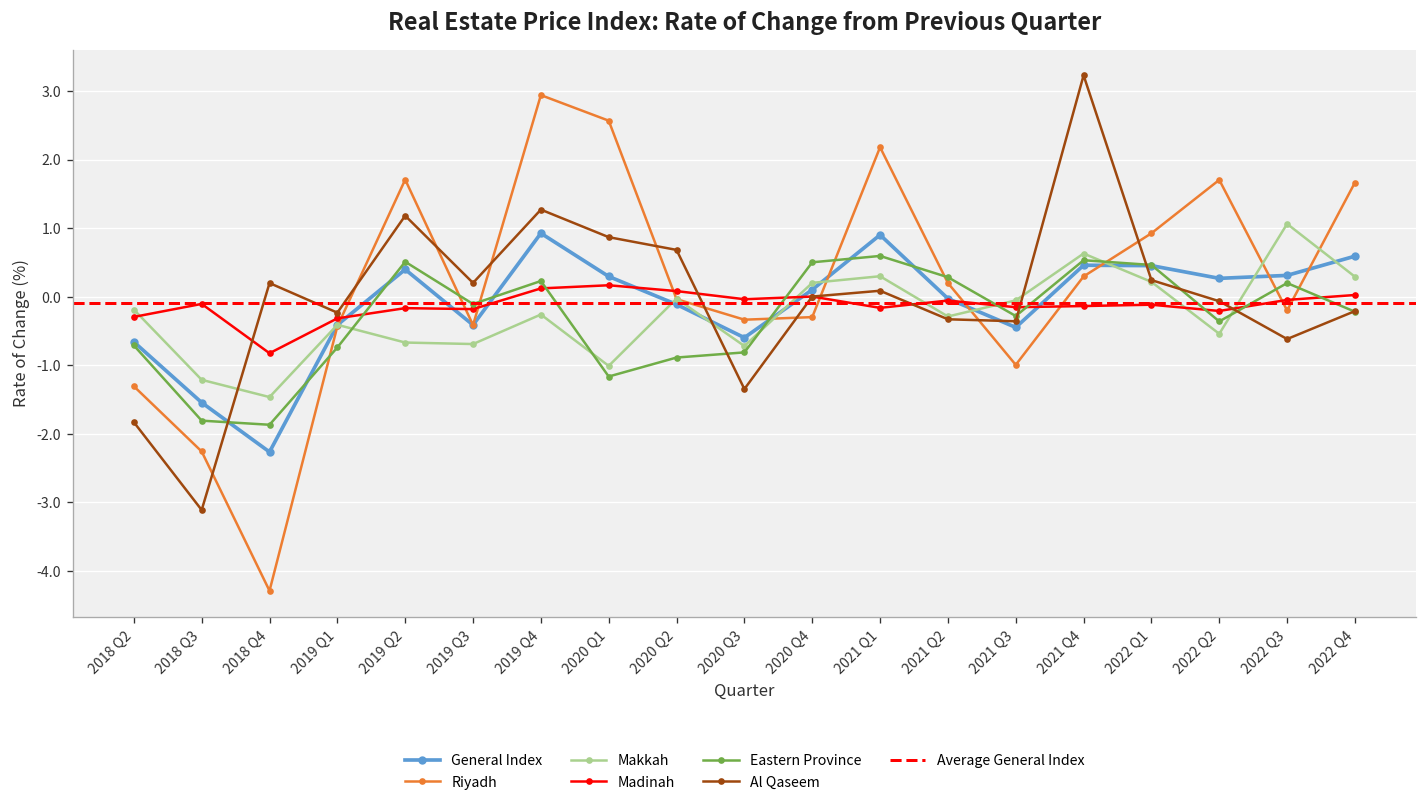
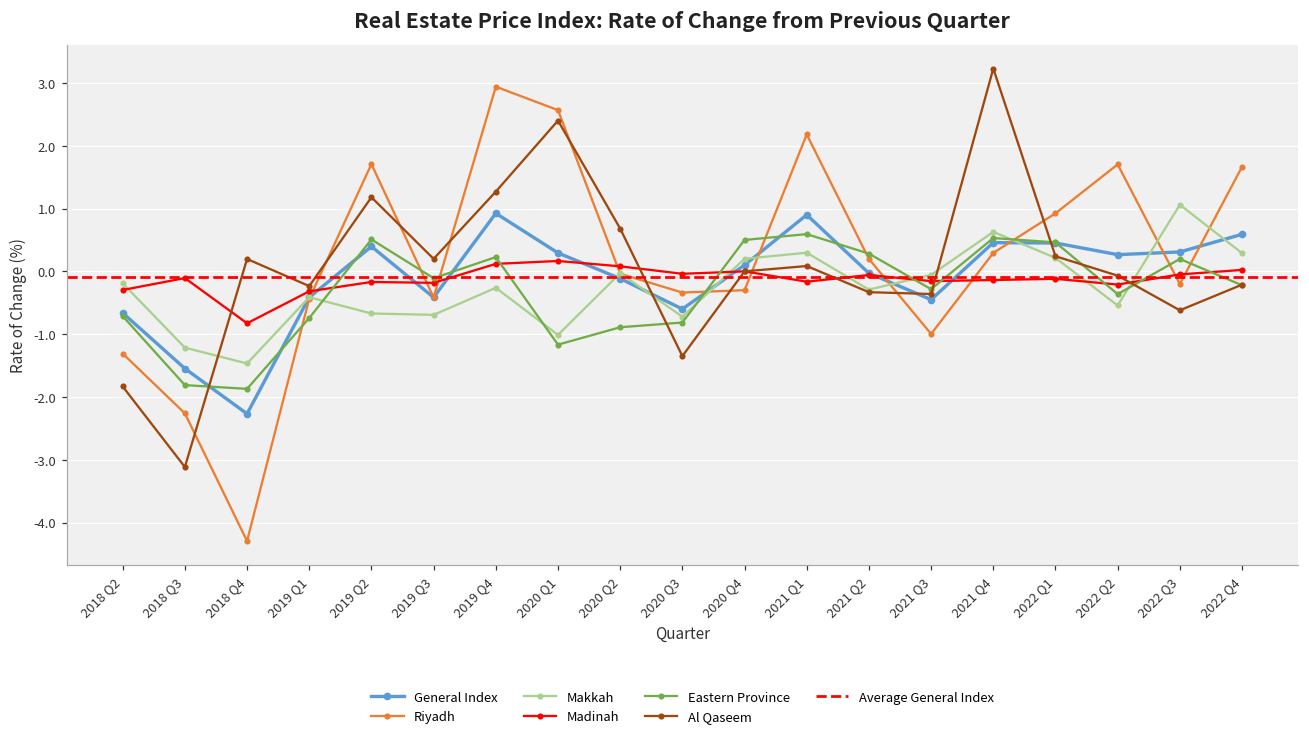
  {
    "General Index": {
      "2018 Q2": -0.7,
      "2018 Q3": -1.5,
      "2018 Q4": -2.3,
      "2019 Q2": 0.4,
      "2019 Q4": 0.9,
      "2020 Q1": 0.3,
      "2020 Q2": -0.1,
      "2020 Q3": -0.6,
      "2020 Q4": 0.1,
      "2021 Q1": 0.9,
      "2021 Q3": -0.5,
      "2021 Q4": 0.5,
      "2022 Q2": 0.3,
      "2022 Q3": 0.3,
      "2022 Q4": 0.6
    },
    "Riyadh": {
      "2018 Q2": -1.3,
      "2018 Q3": -2.3,
      "2018 Q4": -4.3,
      "2019 Q2": 1.7,
      "2019 Q4": 2.9,
      "2020 Q1": 2.6,
      "2020 Q3": -0.3,
      "2020 Q4": -0.3,
      "2021 Q1": 2.2,
      "2021 Q2": 0.2,
      "2021 Q3": -1.0,
      "2021 Q4": 0.3,
      "2022 Q1": 0.9,
      "2022 Q2": 1.7,
      "2022 Q3": -0.2,
      "2022 Q4": 1.7
    },
    "Makkah": {
      "2018 Q2": -0.2,
      "2018 Q3": -1.2,
      "2018 Q4": -1.5,
      "2019 Q2": -0.7,
      "2019 Q3": -0.7,
      "2019 Q4": -0.3,
      "2020 Q1": -1.0,
      "2020 Q3": -0.7,
      "2020 Q4": 0.2,
      "2021 Q1": 0.3,
      "2021 Q3": -0.1,
      "2021 Q4": 0.6,
      "2022 Q2": -0.5,
      "2022 Q3": 1.1,
      "2022 Q4": 0.3
    },
    "Madinah": {
      "2018 Q2": -0.3,
      "2018 Q3": -0.1,
      "2018 Q4": -0.8,
      "2019 Q1": -0.3,
      "2019 Q2": -0.2,
      "2019 Q3": -0.2,
      "2019 Q4": 0.1,
      "2020 Q1": 0.2,
      "2020 Q2": 0.1,
      "2020 Q3": 0.0,
      "2021 Q1": -0.2,
      "2021 Q3": -0.2,
      "2021 Q4": -0.1,
      "2022 Q1": -0.1,
      "2022 Q2": -0.2,
      "2022 Q3": 0.0,
      "2022 Q4": 0.0
    },
    "Eastern Province": {
      "2018 Q2": -0.7,
      "2018 Q3": -1.8,
      "2018 Q4": -1.9,
      "2019 Q1": -0.7,
      "2019 Q2": 0.5,
      "2019 Q3": -0.1,
      "2019 Q4": 0.2,
      "2020 Q1": -1.2,
      "2020 Q2": -0.9,
      "2020 Q3": -0.8,
      "2020 Q4": 0.5,
      "2021 Q1": 0.6,
      "2021 Q2": 0.3,
      "2021 Q3": -0.3,
      "2021 Q4": 0.5,
      "2022 Q2": -0.4,
      "2022 Q3": 0.2
    },
    "Al Qaseem": {
      "2018 Q2": -1.8,
      "2018 Q3": -3.1,
      "2018 Q4": 0.2,
      "2019 Q1": -0.2,
      "2019 Q2": 1.2,
      "2019 Q3": 0.2,
      "2019 Q4": 1.3,
-     "2020 Q1": 0.9,
+     "2020 Q1": 2.4,
      "2020 Q2": 0.7,
      "2020 Q3": -1.3,
      "2021 Q1": 0.1,
      "2021 Q3": -0.4,
      "2021 Q4": 3.2,
      "2022 Q2": -0.1,
      "2022 Q3": -0.6
    }
  }
